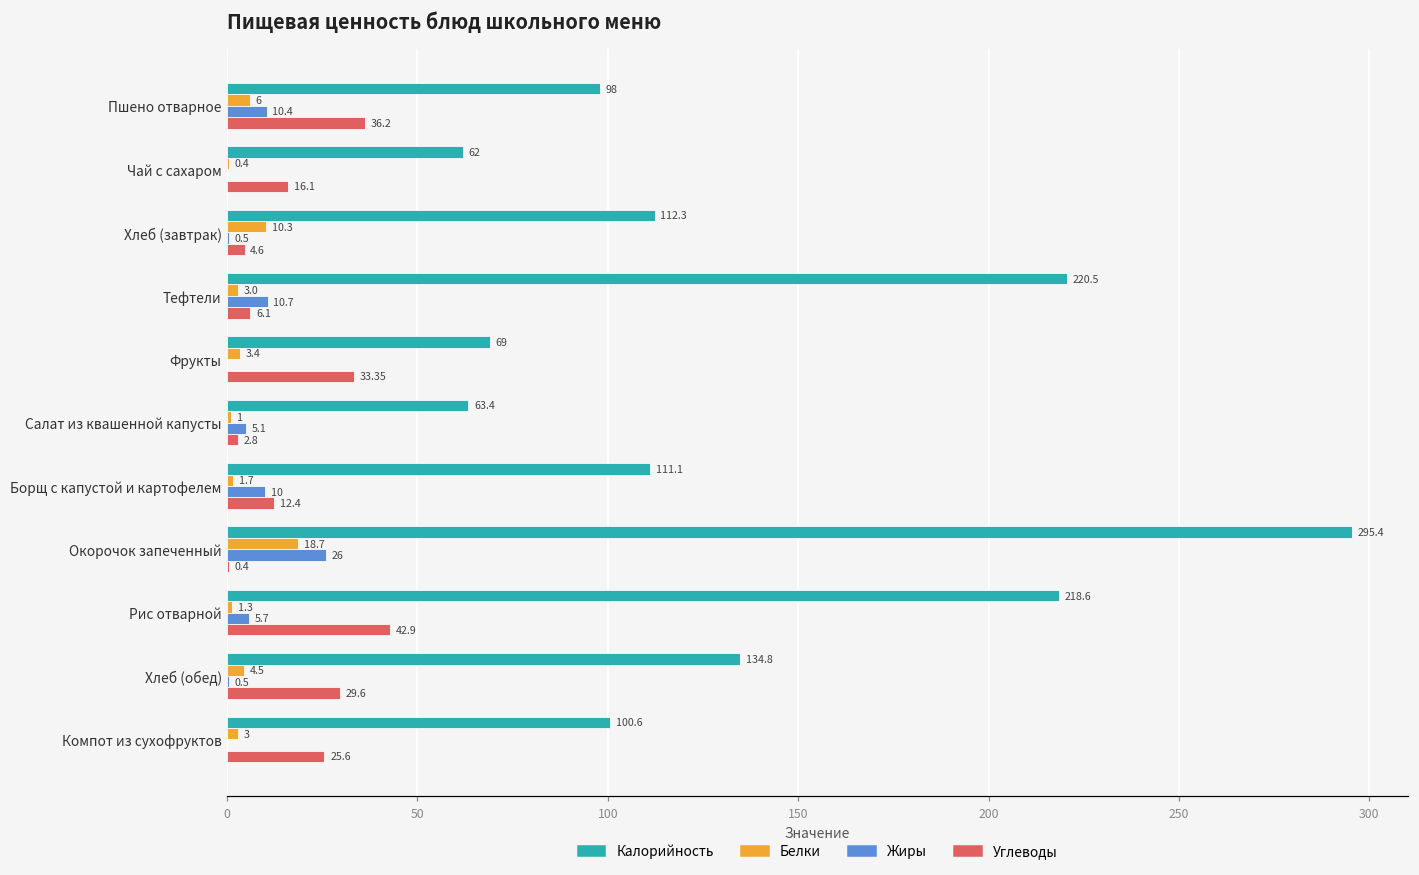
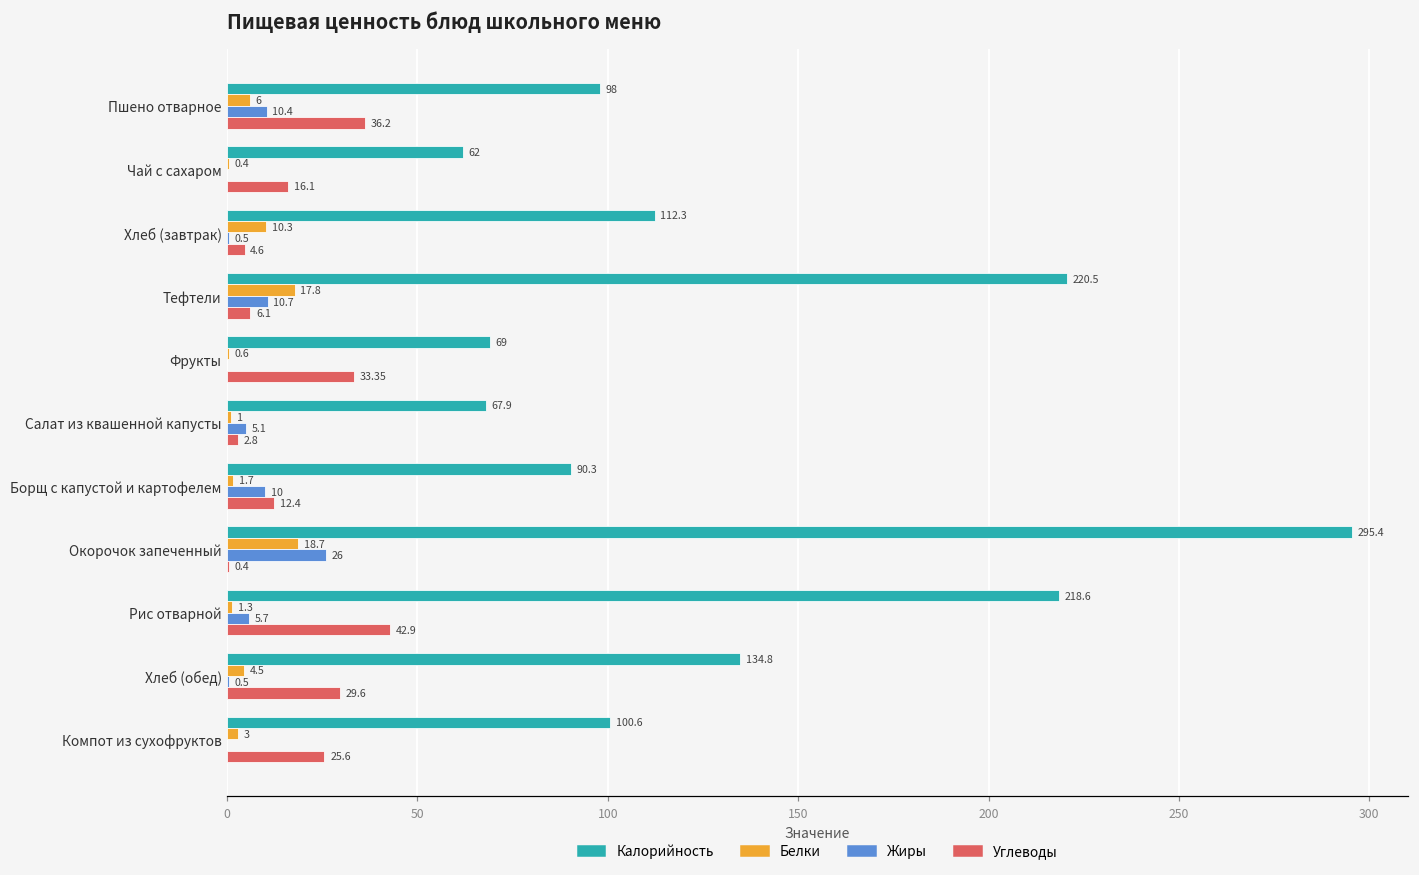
  {
    "Калорийность": {
      "Пшено отварное": 98,
      "Чай с сахаром": 62,
      "Хлеб (завтрак)": 112.3,
      "Тефтели": 220.5,
      "Фрукты": 69,
-     "Салат из квашенной капусты": 63.4,
-     "Борщ с капустой и картофелем": 111.1,
+     "Салат из квашенной капусты": 67.9,
+     "Борщ с капустой и картофелем": 90.3,
      "Окорочок запеченный": 295.4,
      "Рис отварной": 218.6,
      "Хлеб (обед)": 134.8,
      "Компот из сухофруктов": 100.6
    },
    "Белки": {
      "Пшено отварное": 6,
      "Чай с сахаром": 0.4,
      "Хлеб (завтрак)": 10.3,
-     "Тефтели": 3.0,
-     "Фрукты": 3.4,
+     "Тефтели": 17.8,
+     "Фрукты": 0.6,
      "Салат из квашенной капусты": 1,
      "Борщ с капустой и картофелем": 1.7,
      "Окорочок запеченный": 18.7,
      "Рис отварной": 1.3,
      "Хлеб (обед)": 4.5,
      "Компот из сухофруктов": 3
    },
    "Жиры": {
      "Пшено отварное": 10.4,
      "Хлеб (завтрак)": 0.5,
      "Тефтели": 10.7,
      "Салат из квашенной капусты": 5.1,
      "Борщ с капустой и картофелем": 10,
      "Окорочок запеченный": 26,
      "Рис отварной": 5.7,
      "Хлеб (обед)": 0.5
    },
    "Углеводы": {
      "Пшено отварное": 36.2,
      "Чай с сахаром": 16.1,
      "Хлеб (завтрак)": 4.6,
      "Тефтели": 6.1,
      "Фрукты": 33.35,
      "Салат из квашенной капусты": 2.8,
      "Борщ с капустой и картофелем": 12.4,
      "Окорочок запеченный": 0.4,
      "Рис отварной": 42.9,
      "Хлеб (обед)": 29.6,
      "Компот из сухофруктов": 25.6
    }
  }
